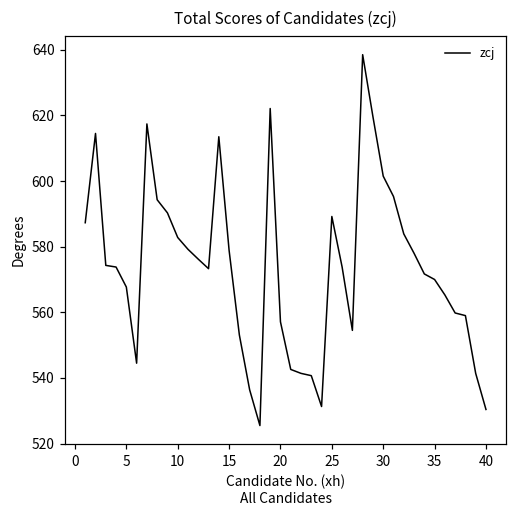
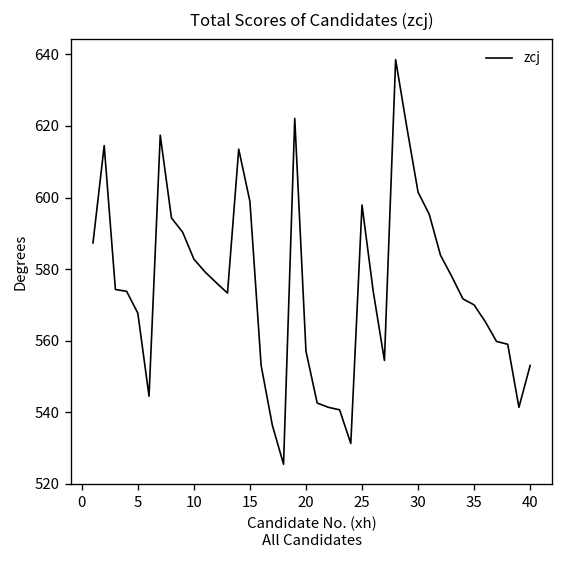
  {
    "5": 568,
    "10": 583,
-   "15": 579,
+   "15": 599,
    "20": 557,
-   "25": 589,
+   "25": 598,
    "30": 602,
    "35": 570,
-   "40": 530
+   "40": 553
  }
